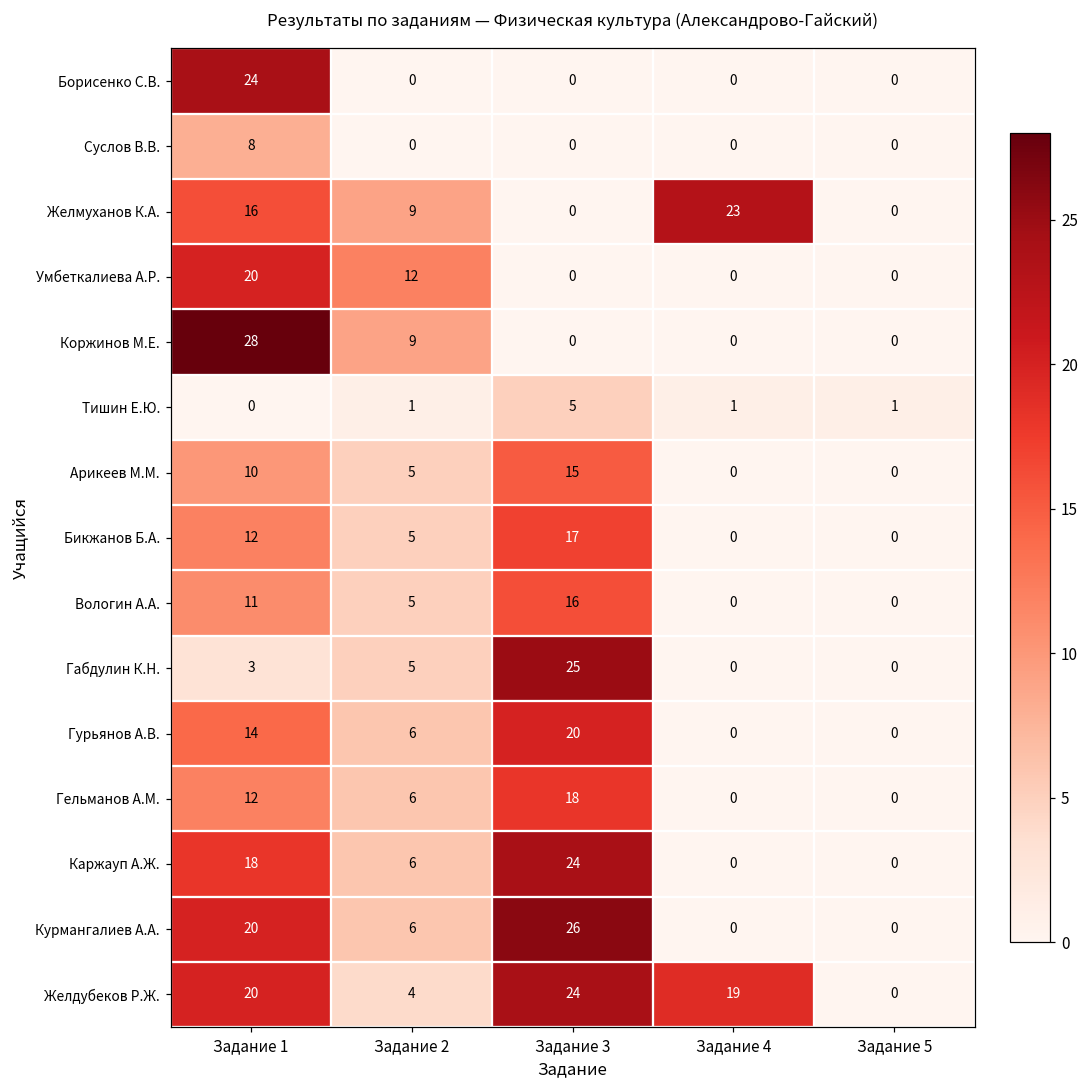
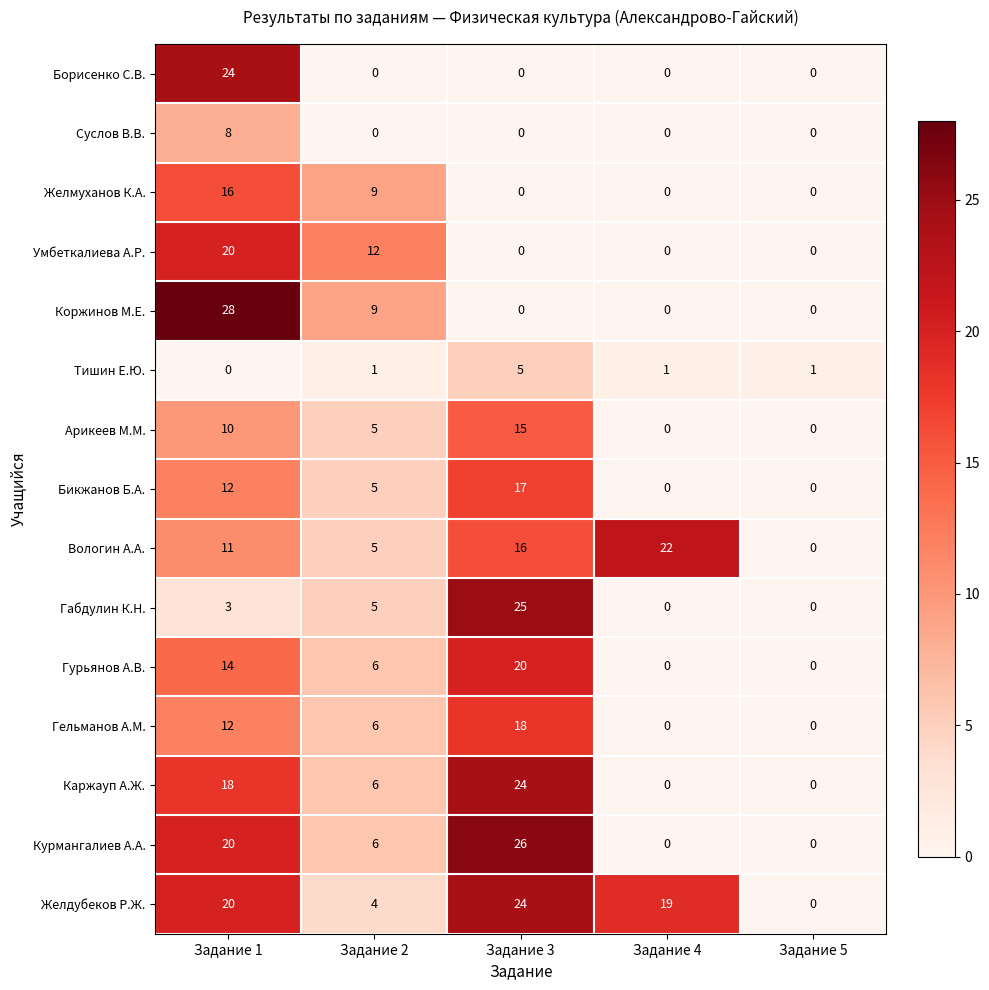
  {
    "Борисенко С.В.": {
      "Задание 1": 24,
      "Задание 2": 0,
      "Задание 3": 0,
      "Задание 4": 0,
      "Задание 5": 0
    },
    "Суслов В.В.": {
      "Задание 1": 8,
      "Задание 2": 0,
      "Задание 3": 0,
      "Задание 4": 0,
      "Задание 5": 0
    },
    "Желмуханов К.А.": {
      "Задание 1": 16,
      "Задание 2": 9,
      "Задание 3": 0,
-     "Задание 4": 23,
+     "Задание 4": 0,
      "Задание 5": 0
    },
    "Умбеткалиева А.Р.": {
      "Задание 1": 20,
      "Задание 2": 12,
      "Задание 3": 0,
      "Задание 4": 0,
      "Задание 5": 0
    },
    "Коржинов М.Е.": {
      "Задание 1": 28,
      "Задание 2": 9,
      "Задание 3": 0,
      "Задание 4": 0,
      "Задание 5": 0
    },
    "Тишин Е.Ю.": {
      "Задание 1": 0,
      "Задание 2": 1,
      "Задание 3": 5,
      "Задание 4": 1,
      "Задание 5": 1
    },
    "Арикеев М.М.": {
      "Задание 1": 10,
      "Задание 2": 5,
      "Задание 3": 15,
      "Задание 4": 0,
      "Задание 5": 0
    },
    "Бикжанов Б.А.": {
      "Задание 1": 12,
      "Задание 2": 5,
      "Задание 3": 17,
      "Задание 4": 0,
      "Задание 5": 0
    },
    "Вологин А.А.": {
      "Задание 1": 11,
      "Задание 2": 5,
      "Задание 3": 16,
-     "Задание 4": 0,
+     "Задание 4": 22,
      "Задание 5": 0
    },
    "Габдулин К.Н.": {
      "Задание 1": 3,
      "Задание 2": 5,
      "Задание 3": 25,
      "Задание 4": 0,
      "Задание 5": 0
    },
    "Гурьянов А.В.": {
      "Задание 1": 14,
      "Задание 2": 6,
      "Задание 3": 20,
      "Задание 4": 0,
      "Задание 5": 0
    },
    "Гельманов А.М.": {
      "Задание 1": 12,
      "Задание 2": 6,
      "Задание 3": 18,
      "Задание 4": 0,
      "Задание 5": 0
    },
    "Каржауп А.Ж.": {
      "Задание 1": 18,
      "Задание 2": 6,
      "Задание 3": 24,
      "Задание 4": 0,
      "Задание 5": 0
    },
    "Курмангалиев А.А.": {
      "Задание 1": 20,
      "Задание 2": 6,
      "Задание 3": 26,
      "Задание 4": 0,
      "Задание 5": 0
    },
    "Желдубеков Р.Ж.": {
      "Задание 1": 20,
      "Задание 2": 4,
      "Задание 3": 24,
      "Задание 4": 19,
      "Задание 5": 0
    }
  }
